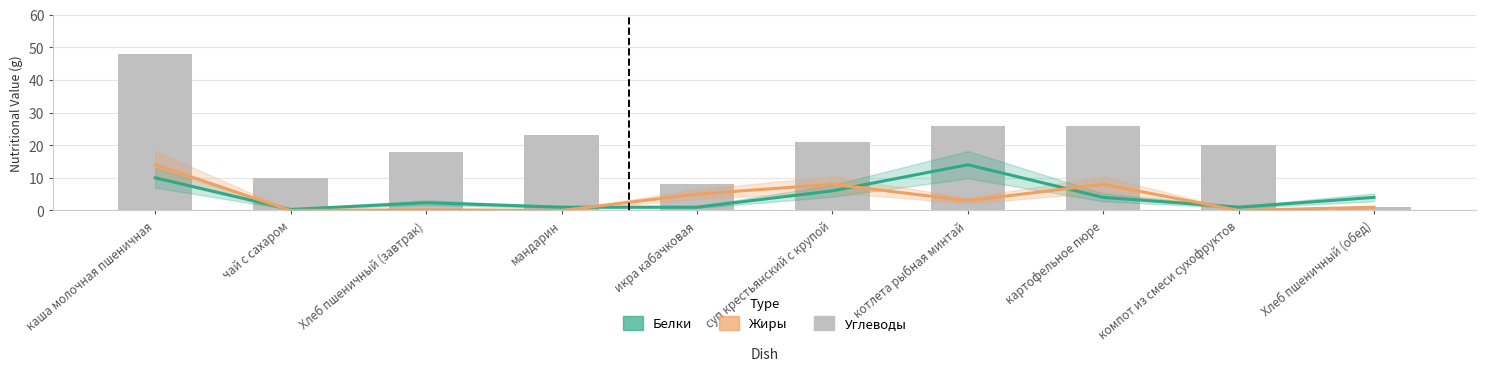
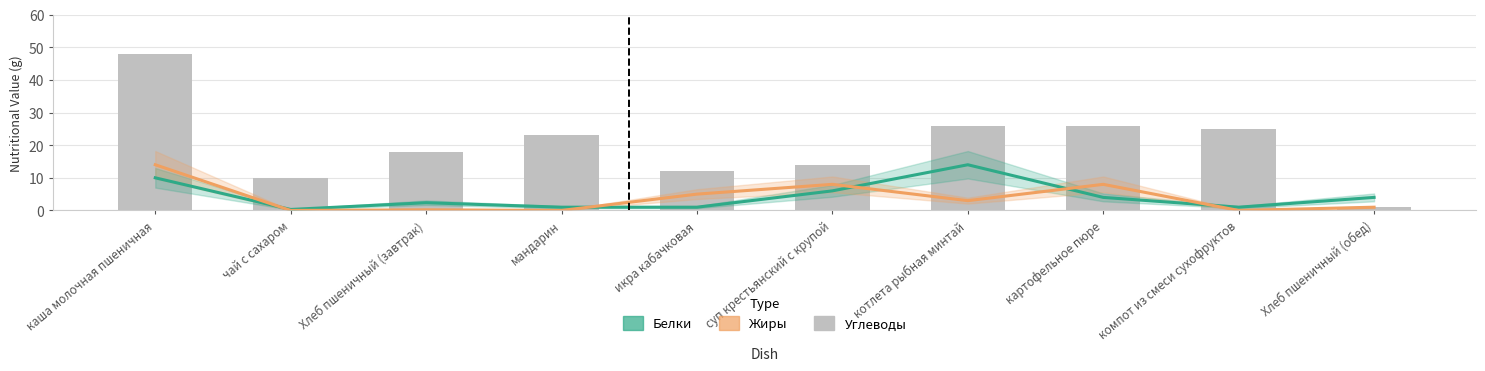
  {
    "Углеводы": {
      "каша молочная пшеничная": 48,
      "чай с сахаром": 10,
      "Хлеб пшеничный (завтрак)": 18,
      "мандарин": 23,
-     "икра кабачковая": 8,
-     "суп крестьянский с крупой": 21,
+     "икра кабачковая": 12,
+     "суп крестьянский с крупой": 14,
      "котлета рыбная минтай": 26,
      "картофельное пюре": 26,
-     "компот из смеси сухофруктов": 20,
+     "компот из смеси сухофруктов": 25,
      "Хлеб пшеничный (обед)": 1
    }
  }
